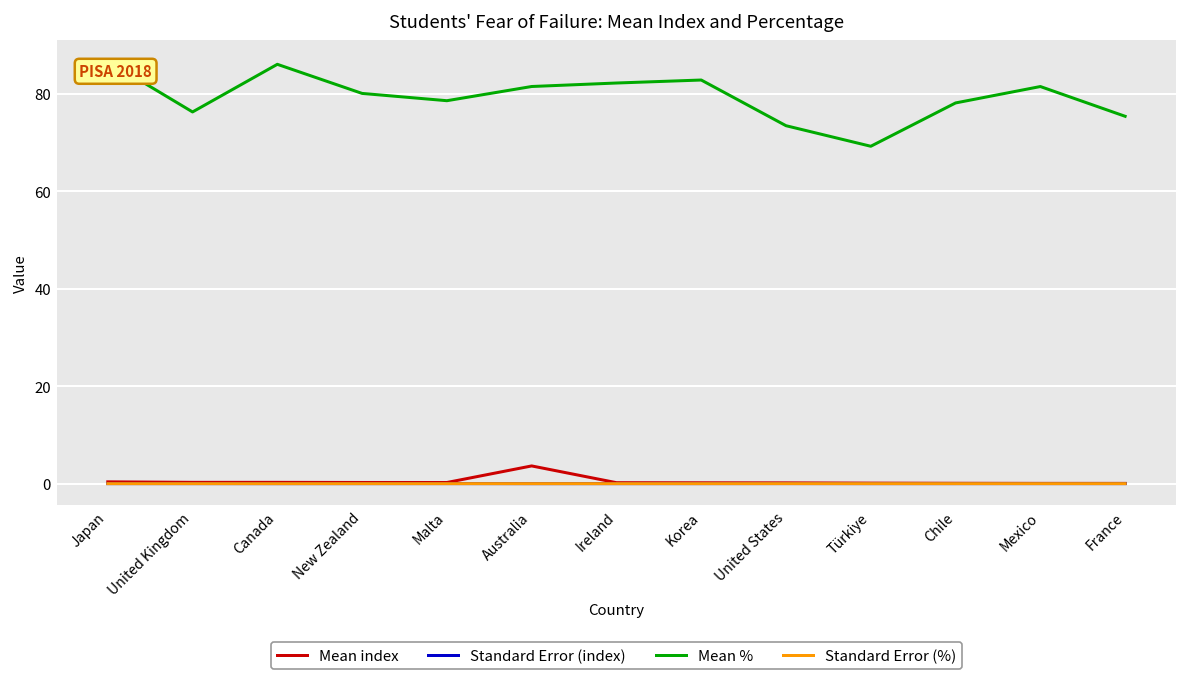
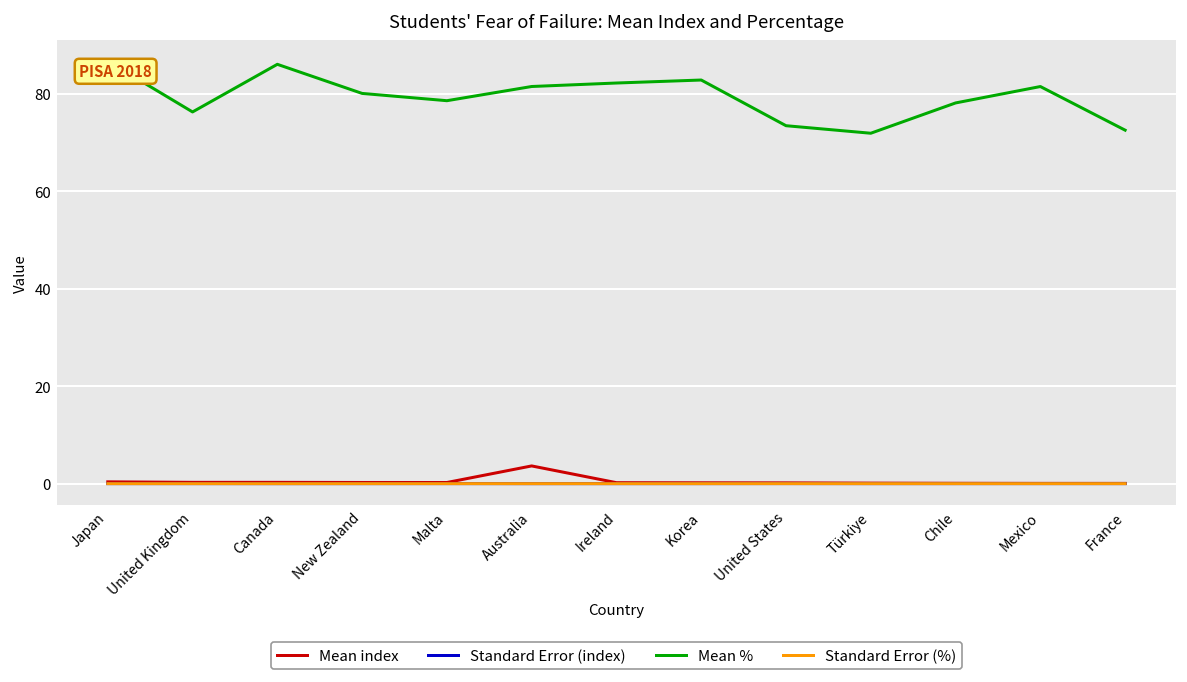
  {
    "Mean index": {
      "Australia": 4
    },
    "Standard Error (%)": {
      "Australia": 0
    },
    "Mean %": {
      "United Kingdom": 76,
      "Canada": 86,
      "New Zealand": 80,
      "Malta": 79,
      "Australia": 81,
      "Ireland": 82,
      "Korea": 83,
      "United States": 73,
-     "Türkiye": 69,
+     "Türkiye": 72,
      "Chile": 78,
      "Mexico": 81,
-     "France": 75
+     "France": 73
    }
  }
